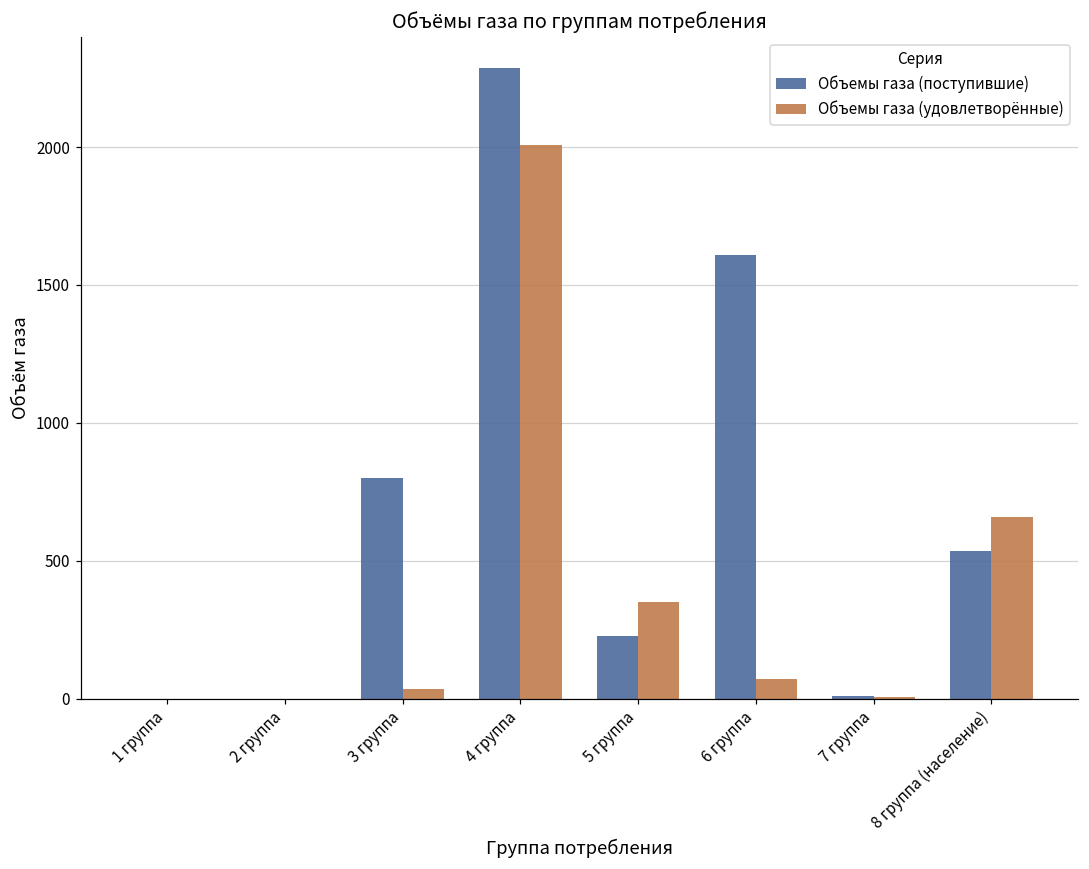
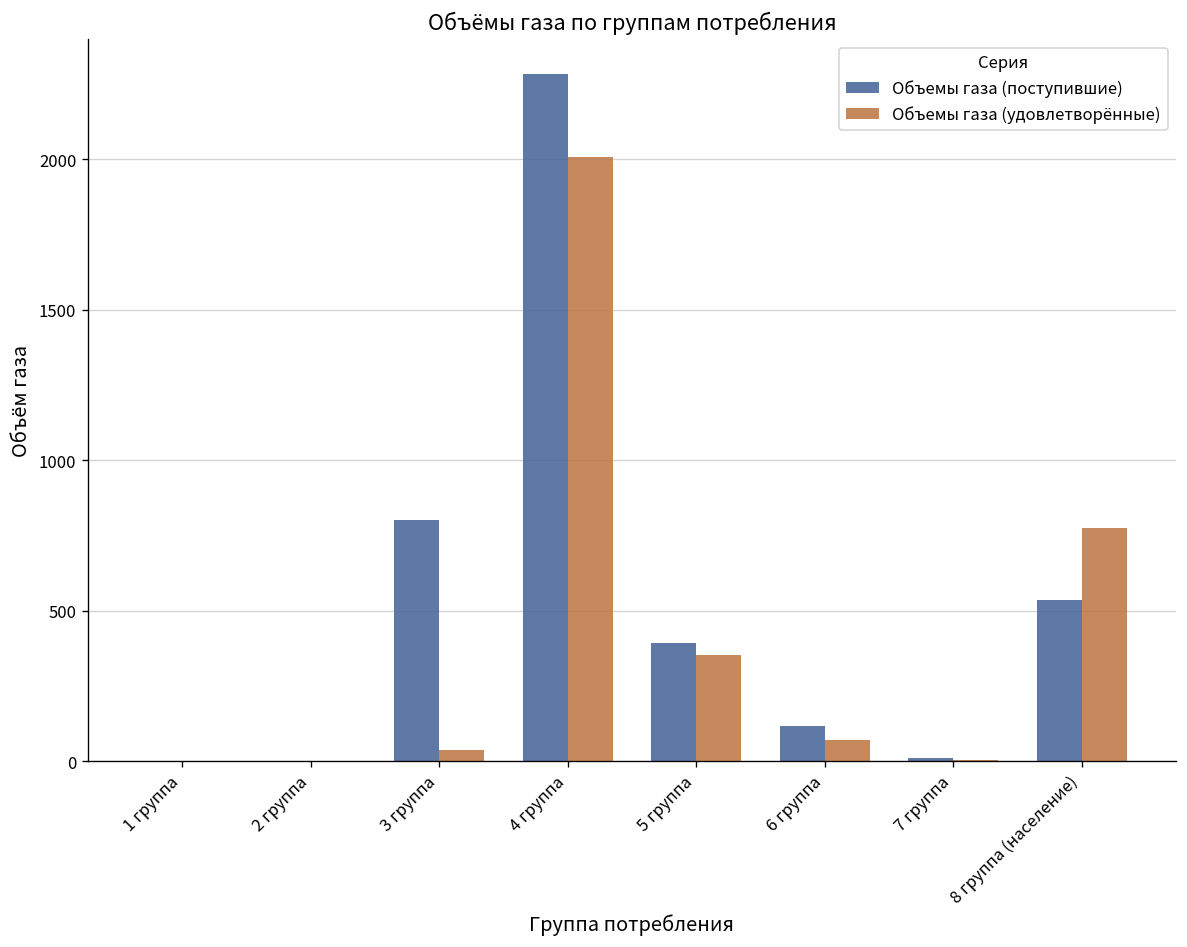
  {
    "Объемы газа (поступившие)": {
      "1 группа": 0,
      "2 группа": 0,
      "3 группа": 800,
      "4 группа": 2290,
-     "5 группа": 230,
-     "6 группа": 1610,
+     "5 группа": 390,
+     "6 группа": 120,
      "8 группа (население)": 540
    },
    "Объемы газа (удовлетворённые)": {
      "1 группа": 0,
      "2 группа": 0,
      "3 группа": 40,
      "4 группа": 2010,
      "5 группа": 350,
      "6 группа": 70,
-     "8 группа (население)": 660
+     "8 группа (население)": 780
    }
  }
